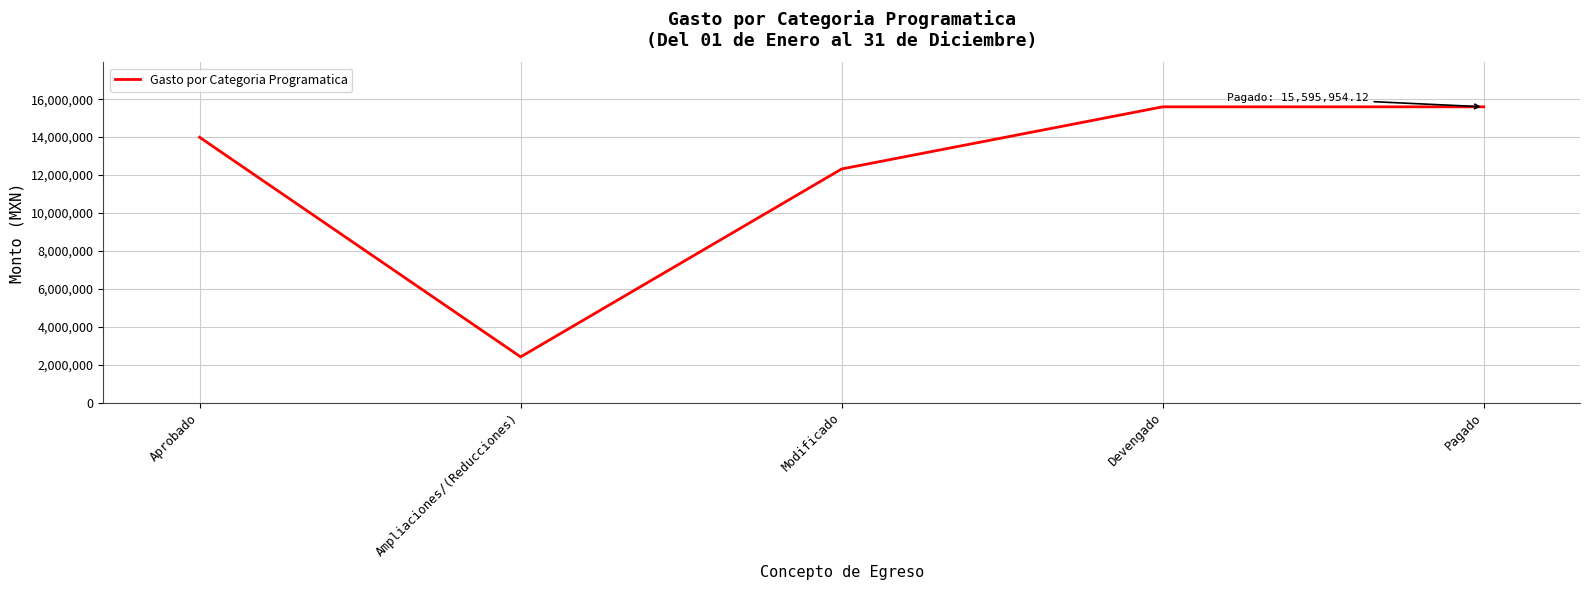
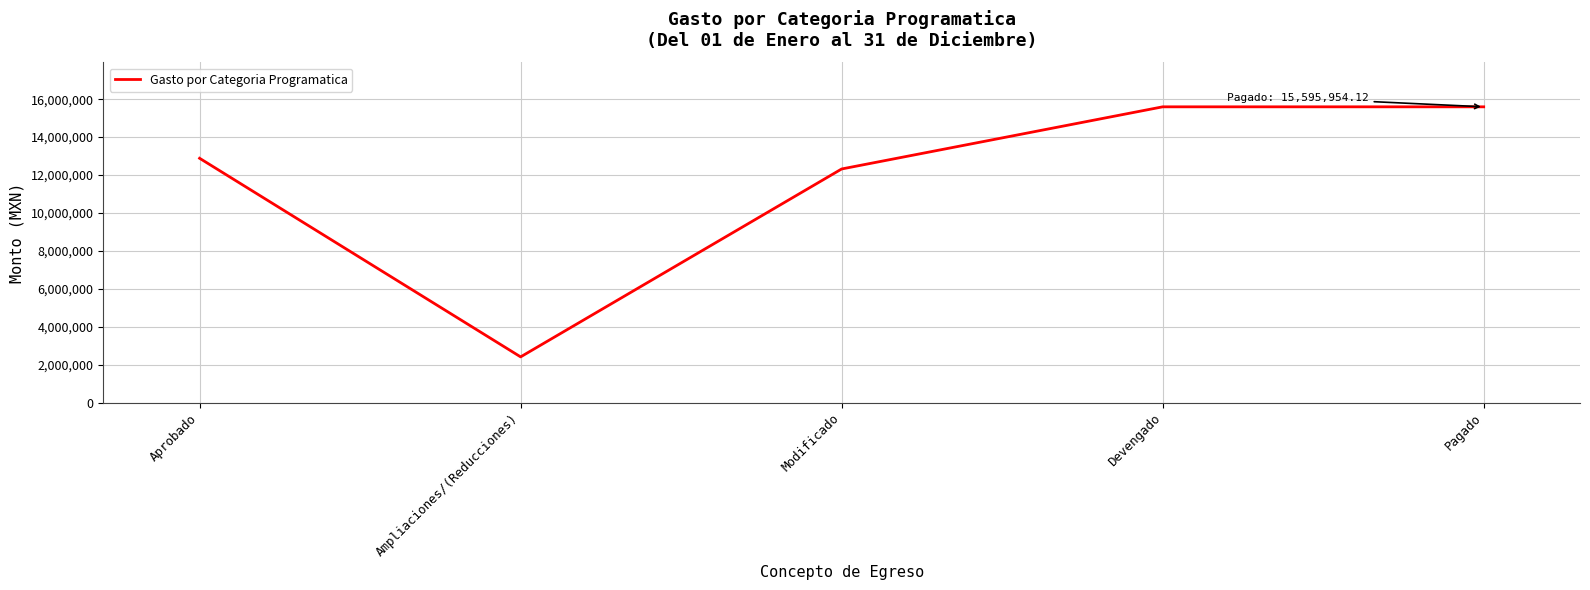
  {
-   "Aprobado": "14,000,000",
+   "Aprobado": "12,900,000",
    "Ampliaciones/(Reducciones)": "2,400,000",
    "Modificado": "12,300,000",
    "Devengado": "15,600,000"
  }
